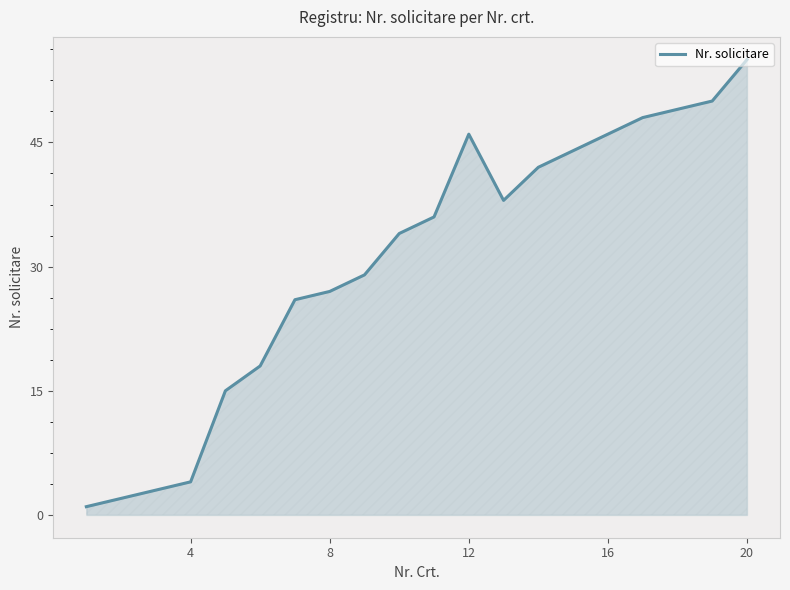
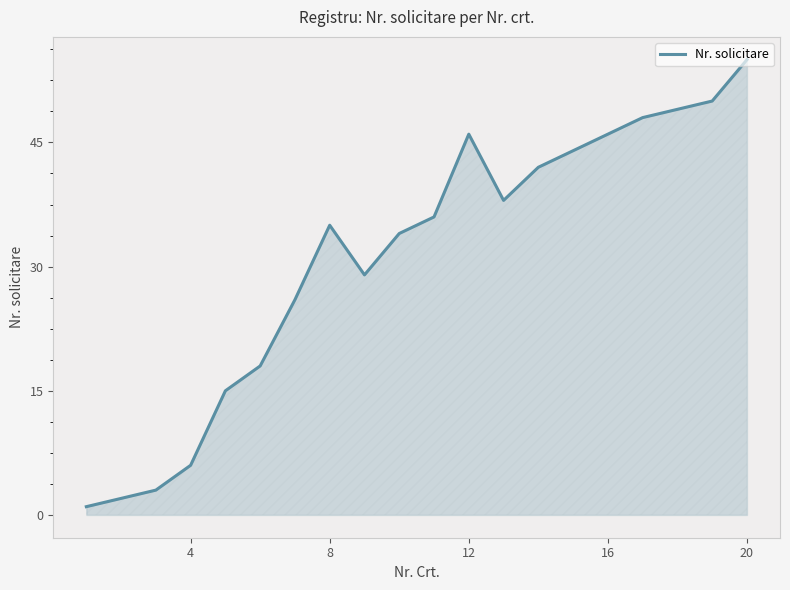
  {
-   "4": 4,
-   "8": 27,
+   "4": 6,
+   "8": 35,
    "12": 46,
    "16": 46
  }
